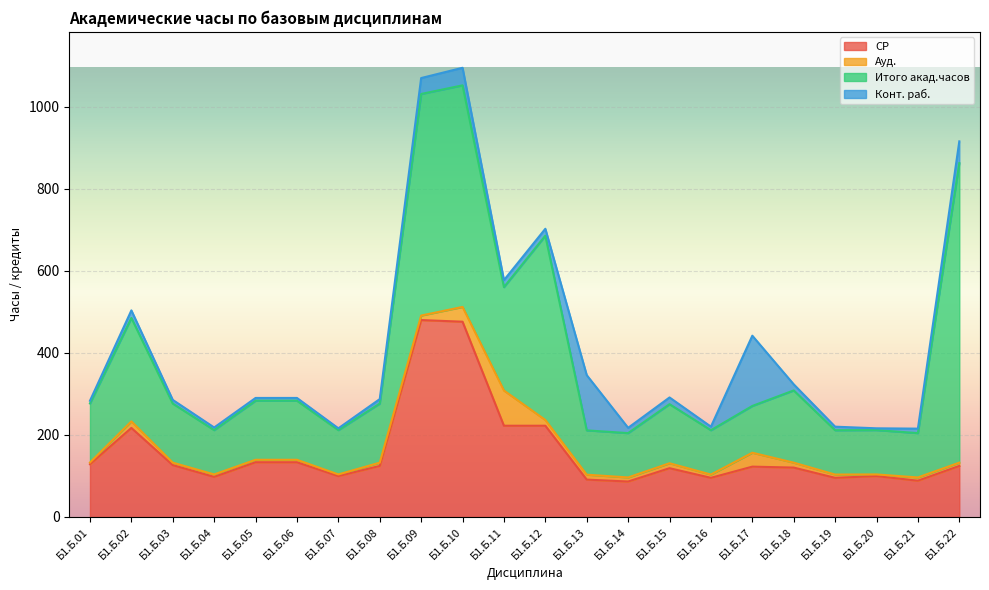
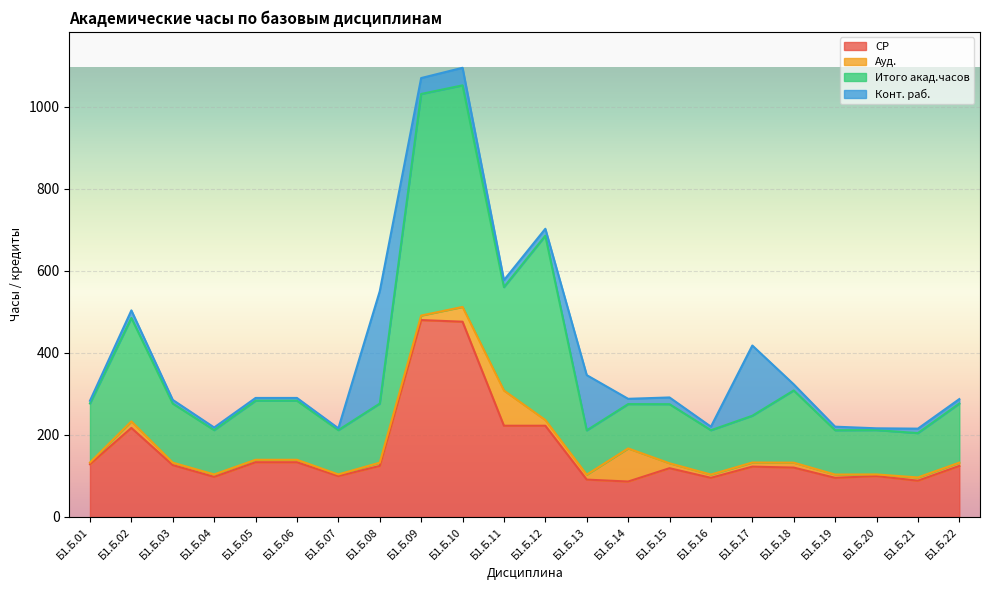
  {
    "СР": {
      "Б1.Б.02": 220,
      "Б1.Б.08": 120,
      "Б1.Б.09": 480,
      "Б1.Б.10": 480,
      "Б1.Б.11": 220,
      "Б1.Б.12": 220,
      "Б1.Б.13": 90,
      "Б1.Б.14": 90,
      "Б1.Б.15": 120,
      "Б1.Б.16": 100,
      "Б1.Б.17": 120,
      "Б1.Б.18": 120,
      "Б1.Б.19": 100,
      "Б1.Б.21": 90,
      "Б1.Б.22": 120
    },
    "Ауд.": {
      "Б1.Б.02": 20,
      "Б1.Б.08": 10,
      "Б1.Б.09": 10,
      "Б1.Б.10": 40,
      "Б1.Б.11": 90,
      "Б1.Б.12": 10,
      "Б1.Б.13": 10,
-     "Б1.Б.14": 10,
+     "Б1.Б.14": 80,
      "Б1.Б.15": 10,
      "Б1.Б.16": 10,
-     "Б1.Б.17": 30,
+     "Б1.Б.17": 10,
      "Б1.Б.18": 10,
      "Б1.Б.19": 10,
      "Б1.Б.21": 10,
      "Б1.Б.22": 10
    },
    "Итого акад.часов": {
      "Б1.Б.01": 140,
      "Б1.Б.02": 250,
      "Б1.Б.03": 140,
      "Б1.Б.04": 110,
      "Б1.Б.05": 140,
      "Б1.Б.06": 140,
      "Б1.Б.08": 140,
      "Б1.Б.09": 540,
      "Б1.Б.10": 540,
      "Б1.Б.11": 250,
      "Б1.Б.12": 450,
      "Б1.Б.13": 110,
      "Б1.Б.14": 110,
      "Б1.Б.15": 140,
      "Б1.Б.16": 110,
      "Б1.Б.17": 110,
      "Б1.Б.18": 180,
      "Б1.Б.19": 110,
      "Б1.Б.21": 110,
-     "Б1.Б.22": 730
+     "Б1.Б.22": 140
    },
    "Конт. раб.": {
      "Б1.Б.01": 10,
      "Б1.Б.02": 20,
      "Б1.Б.03": 10,
      "Б1.Б.04": 10,
      "Б1.Б.05": 10,
      "Б1.Б.06": 10,
-     "Б1.Б.08": 10,
+     "Б1.Б.08": 270,
      "Б1.Б.09": 40,
      "Б1.Б.10": 40,
      "Б1.Б.11": 20,
      "Б1.Б.12": 20,
      "Б1.Б.13": 130,
      "Б1.Б.14": 10,
      "Б1.Б.15": 20,
      "Б1.Б.16": 10,
      "Б1.Б.17": 170,
      "Б1.Б.18": 10,
      "Б1.Б.19": 10,
      "Б1.Б.21": 10,
-     "Б1.Б.22": 50
+     "Б1.Б.22": 10
    }
  }
